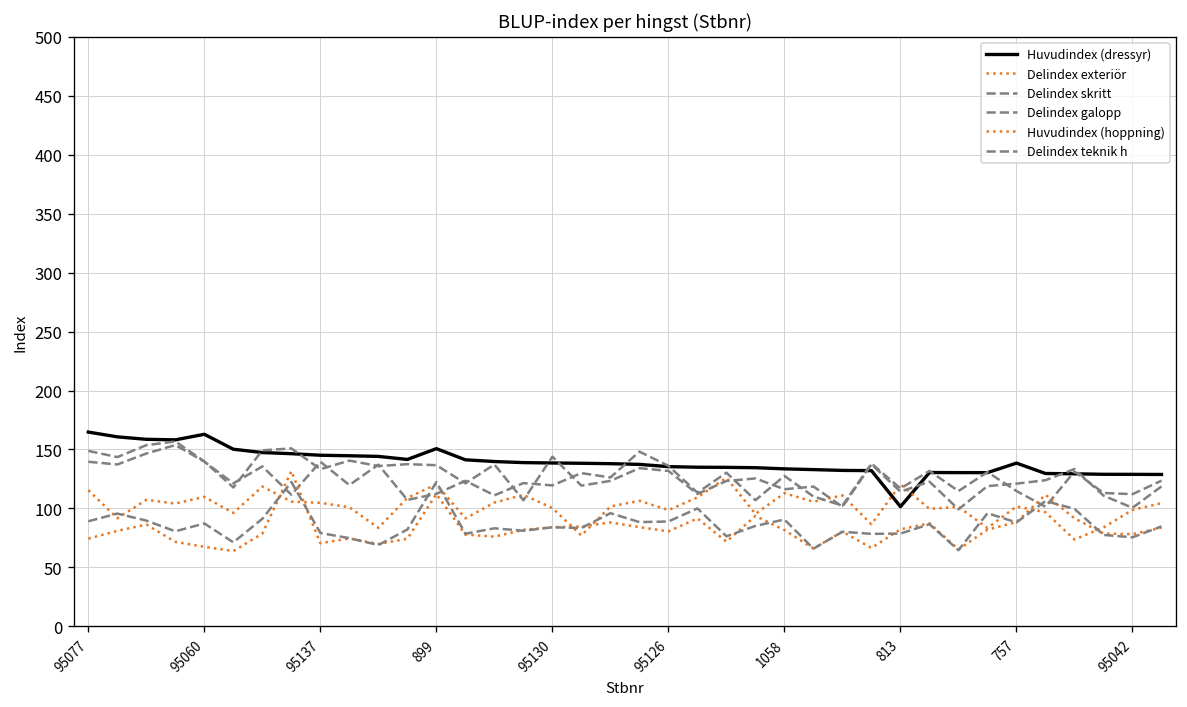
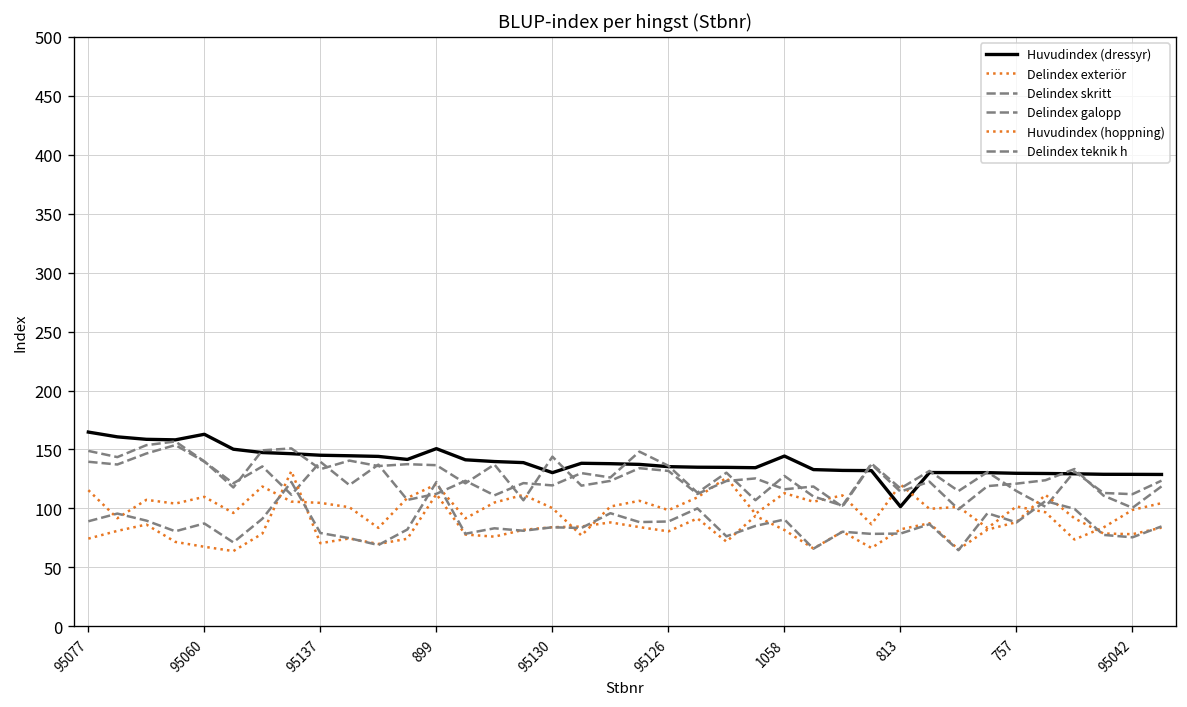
  {
    "Huvudindex (dressyr)": {
      "95077": 160,
      "95060": 160,
      "95137": 150,
      "899": 150,
-     "95130": 140,
-     "1058": 130,
+     "95130": 130,
+     "1058": 140,
      "813": 100,
-     "757": 140,
+     "757": 130,
      "95042": 130
    }
  }
